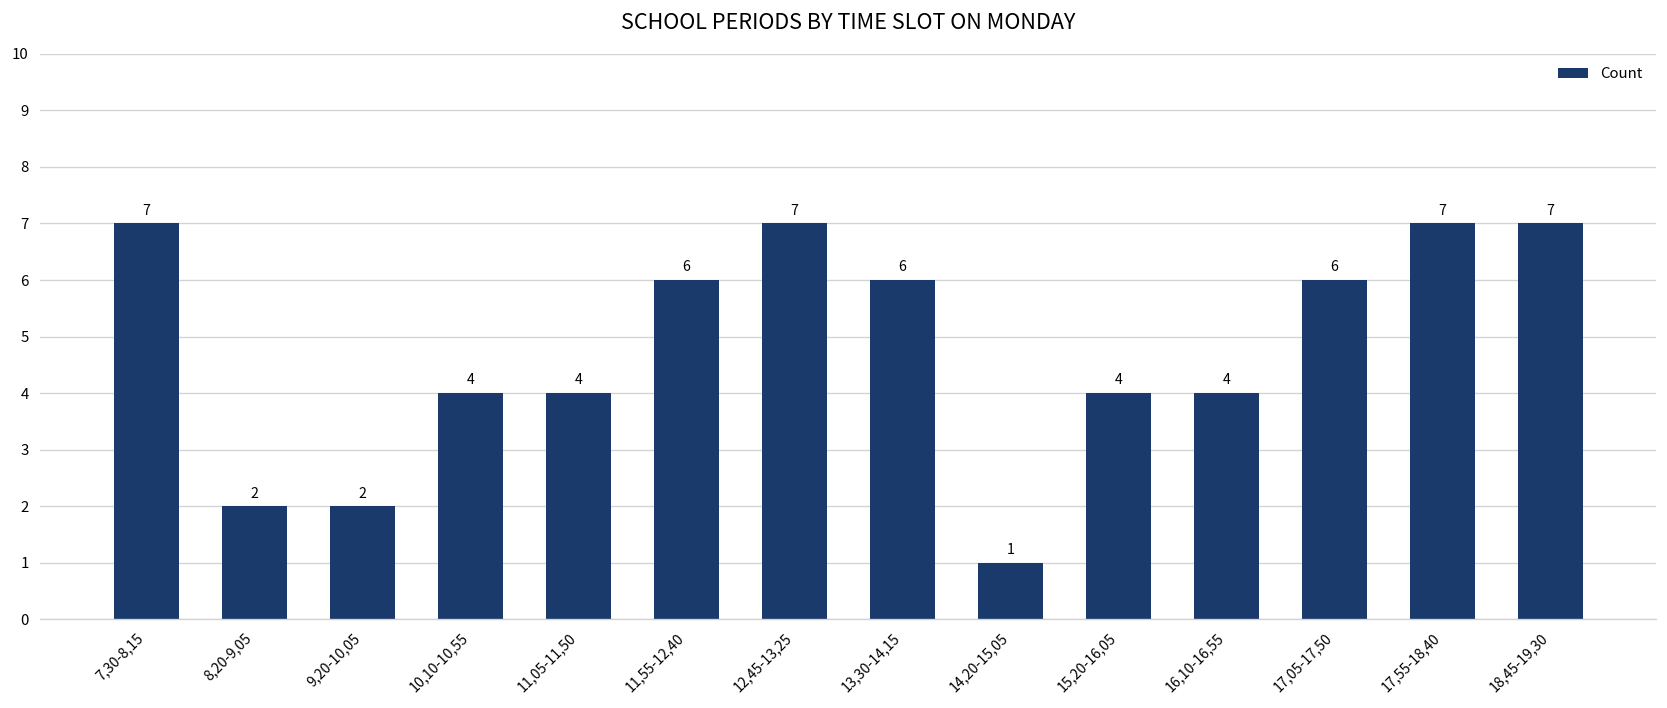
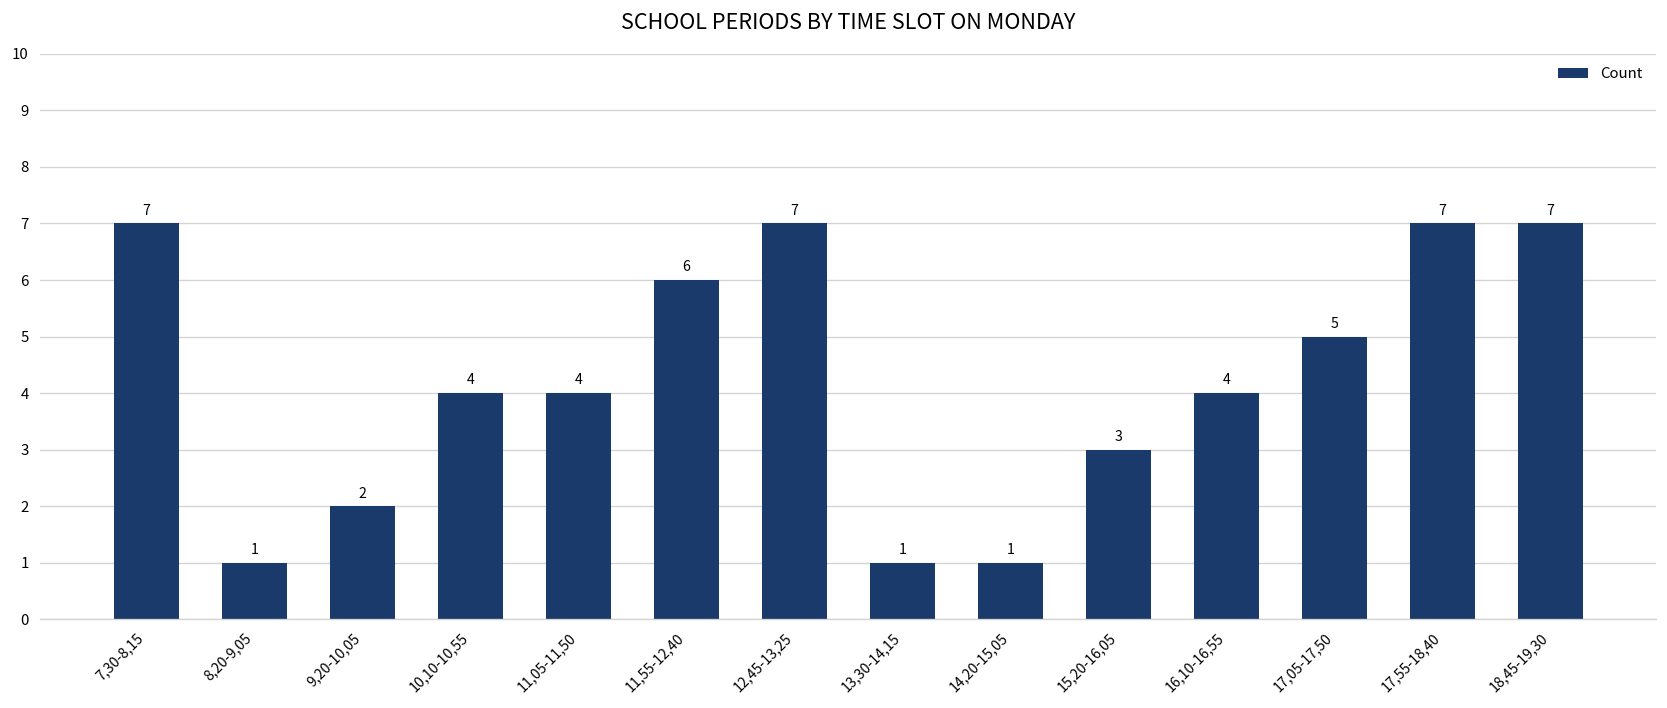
  {
    "7,30-8,15": 7,
-   "8,20-9,05": 2,
+   "8,20-9,05": 1,
    "9,20-10,05": 2,
    "10,10-10,55": 4,
    "11,05-11,50": 4,
    "11,55-12,40": 6,
    "12,45-13,25": 7,
-   "13,30-14,15": 6,
+   "13,30-14,15": 1,
    "14,20-15,05": 1,
-   "15,20-16,05": 4,
+   "15,20-16,05": 3,
    "16,10-16,55": 4,
-   "17,05-17,50": 6,
+   "17,05-17,50": 5,
    "17,55-18,40": 7,
    "18,45-19,30": 7
  }
